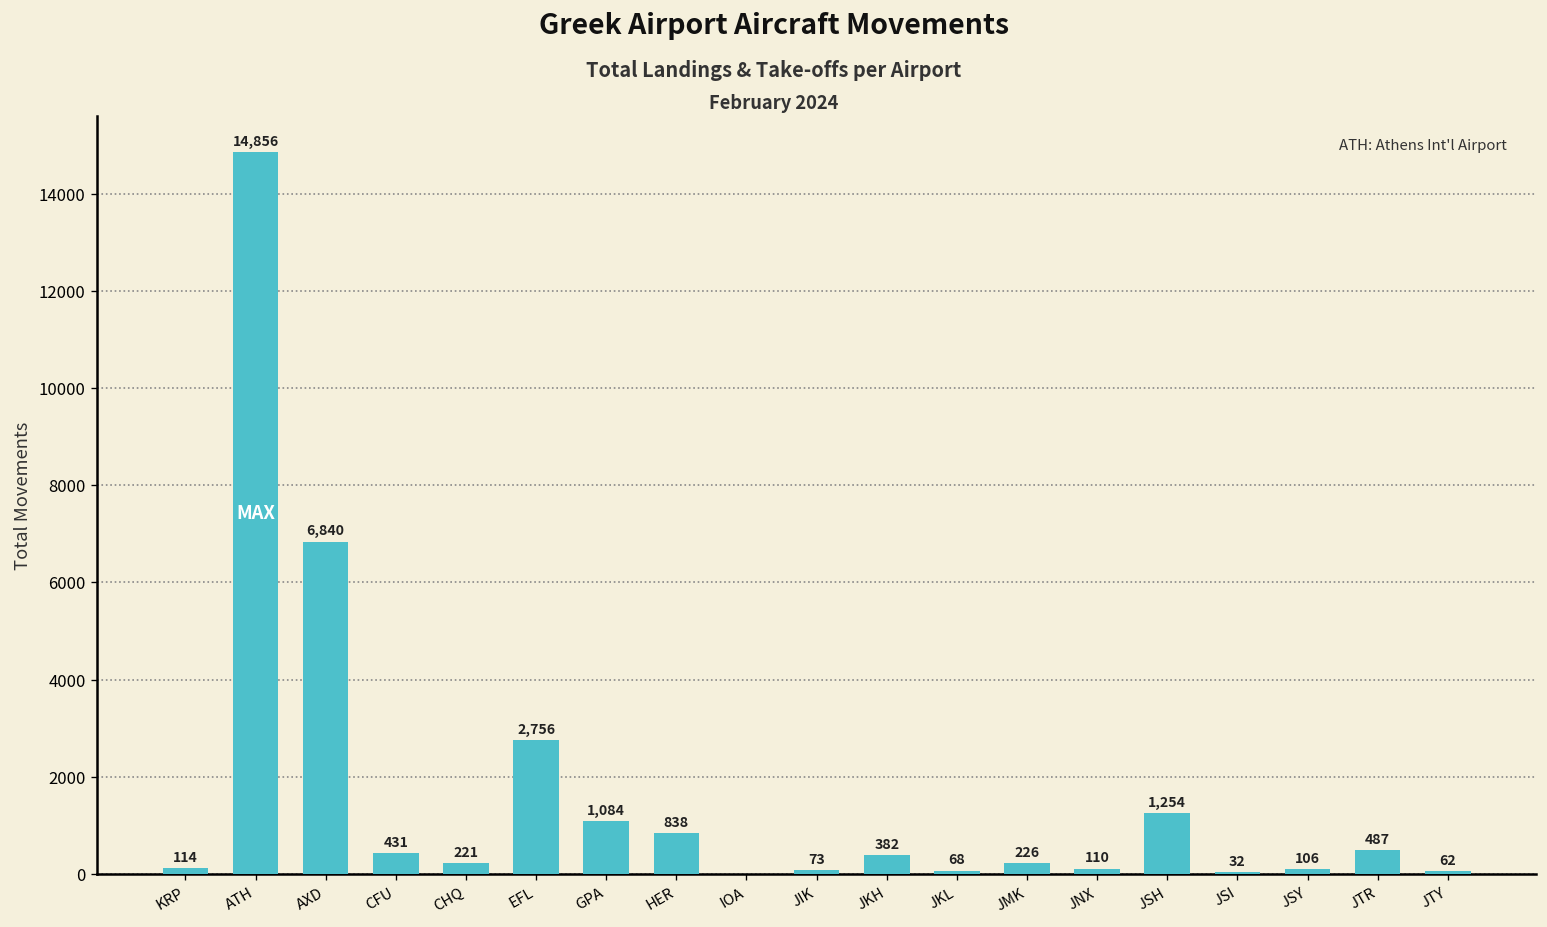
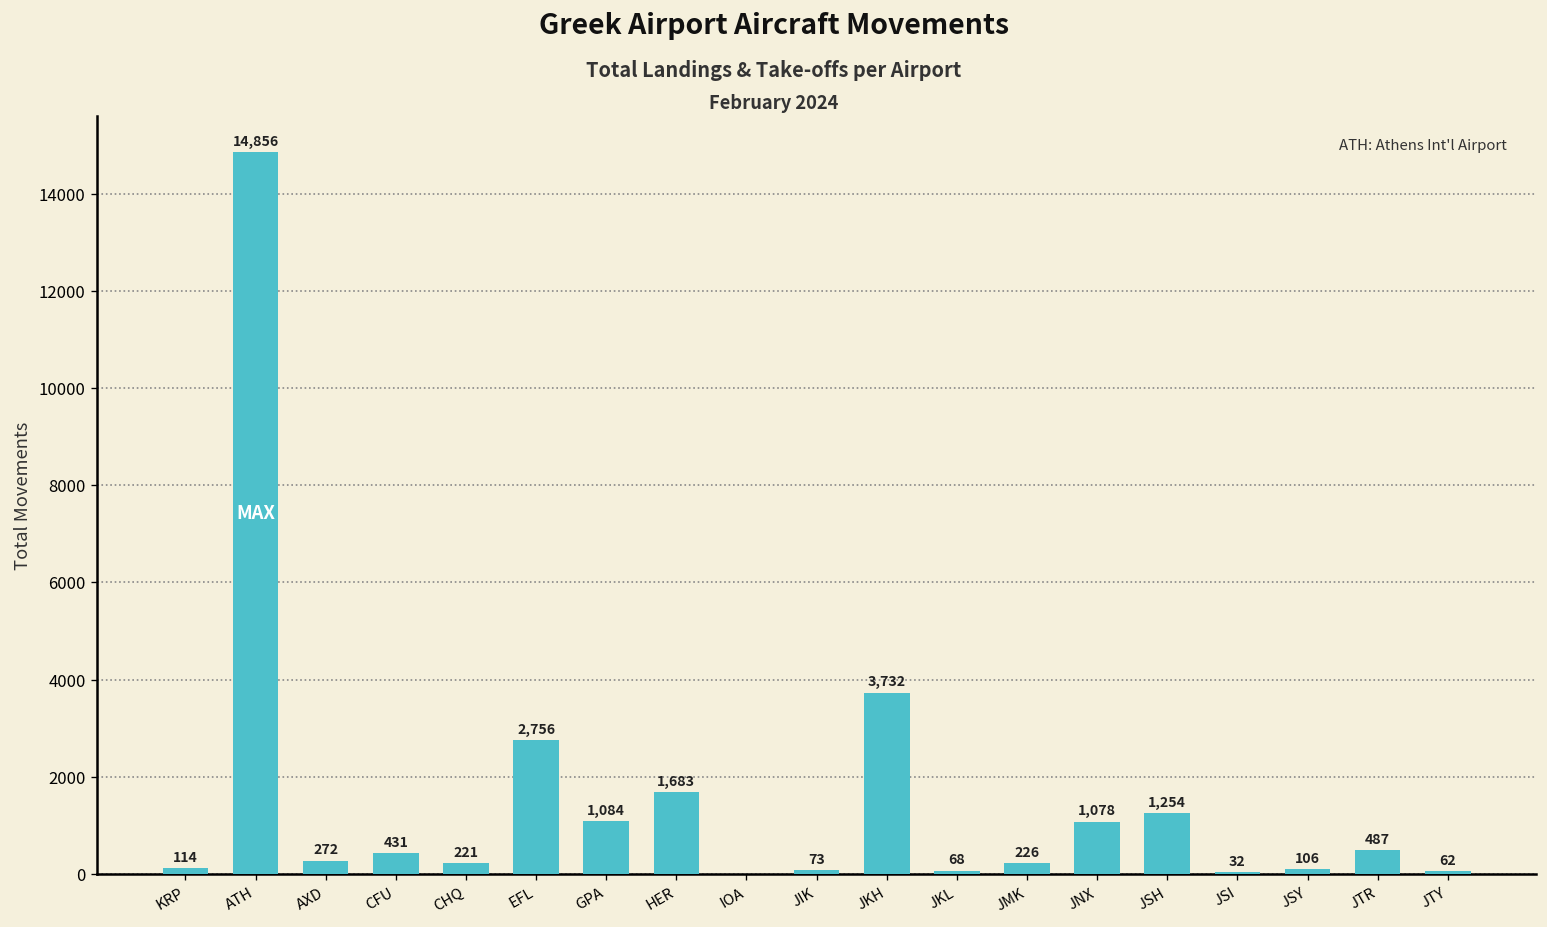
  {
    "KRP": "114",
    "ATH": "14,856",
-   "AXD": "6,840",
+   "AXD": "272",
    "CFU": "431",
    "CHQ": "221",
    "EFL": "2,756",
    "GPA": "1,084",
-   "HER": "838",
+   "HER": "1,683",
    "JIK": "73",
-   "JKH": "382",
+   "JKH": "3,732",
    "JKL": "68",
    "JMK": "226",
-   "JNX": "110",
+   "JNX": "1,078",
    "JSH": "1,254",
    "JSI": "32",
    "JSY": "106",
    "JTR": "487",
    "JTY": "62"
  }
